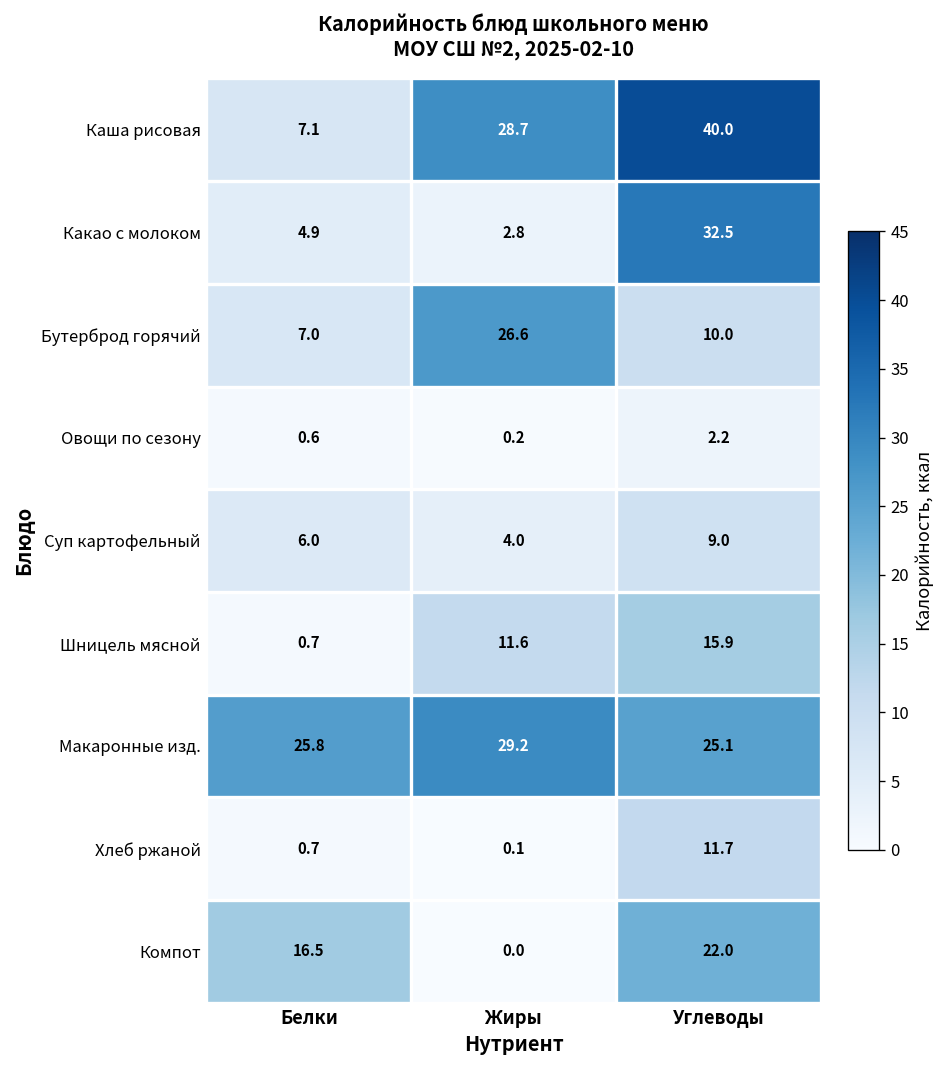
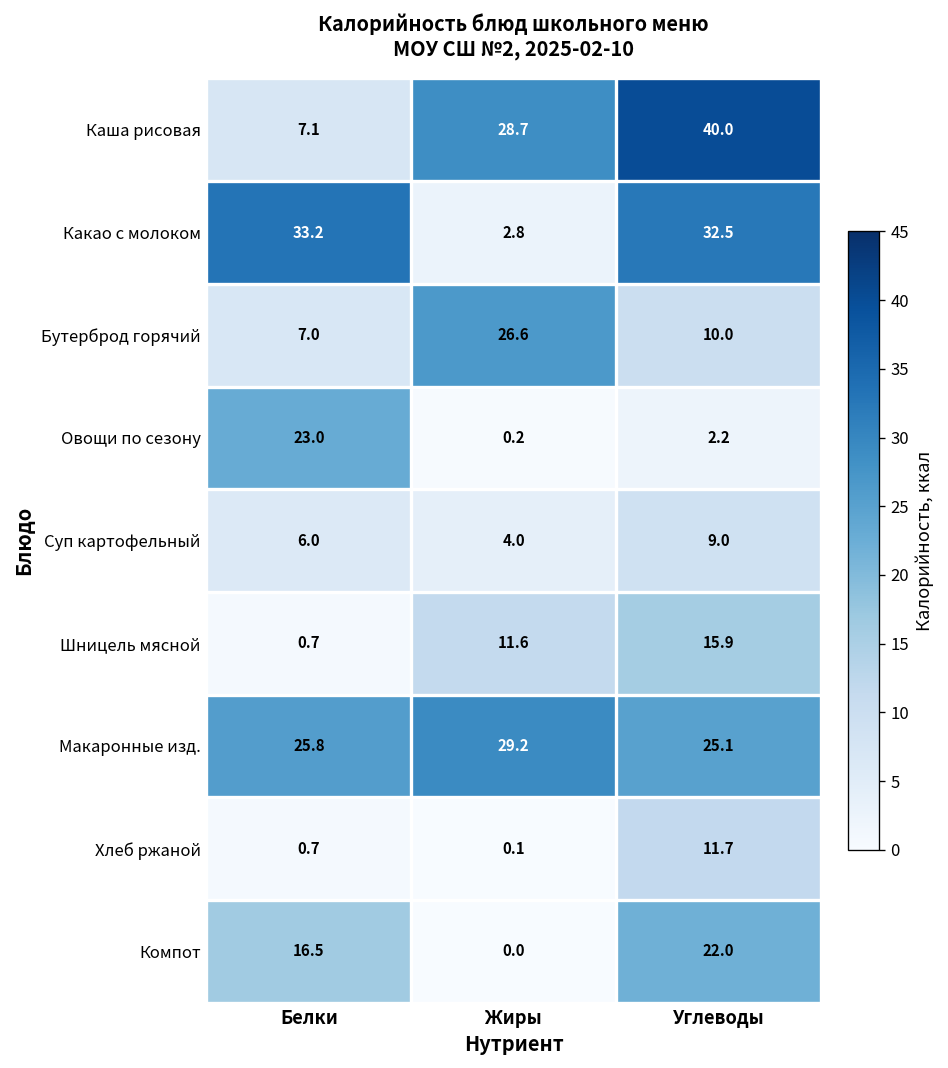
  {
    "Каша рисовая": {
      "Белки": 7.1,
      "Жиры": 28.7,
      "Углеводы": 40.0
    },
    "Какао с молоком": {
-     "Белки": 4.9,
+     "Белки": 33.2,
      "Жиры": 2.8,
      "Углеводы": 32.5
    },
    "Бутерброд горячий": {
      "Белки": 7.0,
      "Жиры": 26.6,
      "Углеводы": 10.0
    },
    "Овощи по сезону": {
-     "Белки": 0.6,
+     "Белки": 23.0,
      "Жиры": 0.2,
      "Углеводы": 2.2
    },
    "Суп картофельный": {
      "Белки": 6.0,
      "Жиры": 4.0,
      "Углеводы": 9.0
    },
    "Шницель мясной": {
      "Белки": 0.7,
      "Жиры": 11.6,
      "Углеводы": 15.9
    },
    "Макаронные изд.": {
      "Белки": 25.8,
      "Жиры": 29.2,
      "Углеводы": 25.1
    },
    "Хлеб ржаной": {
      "Белки": 0.7,
      "Жиры": 0.1,
      "Углеводы": 11.7
    },
    "Компот": {
      "Белки": 16.5,
      "Жиры": 0.0,
      "Углеводы": 22.0
    }
  }
